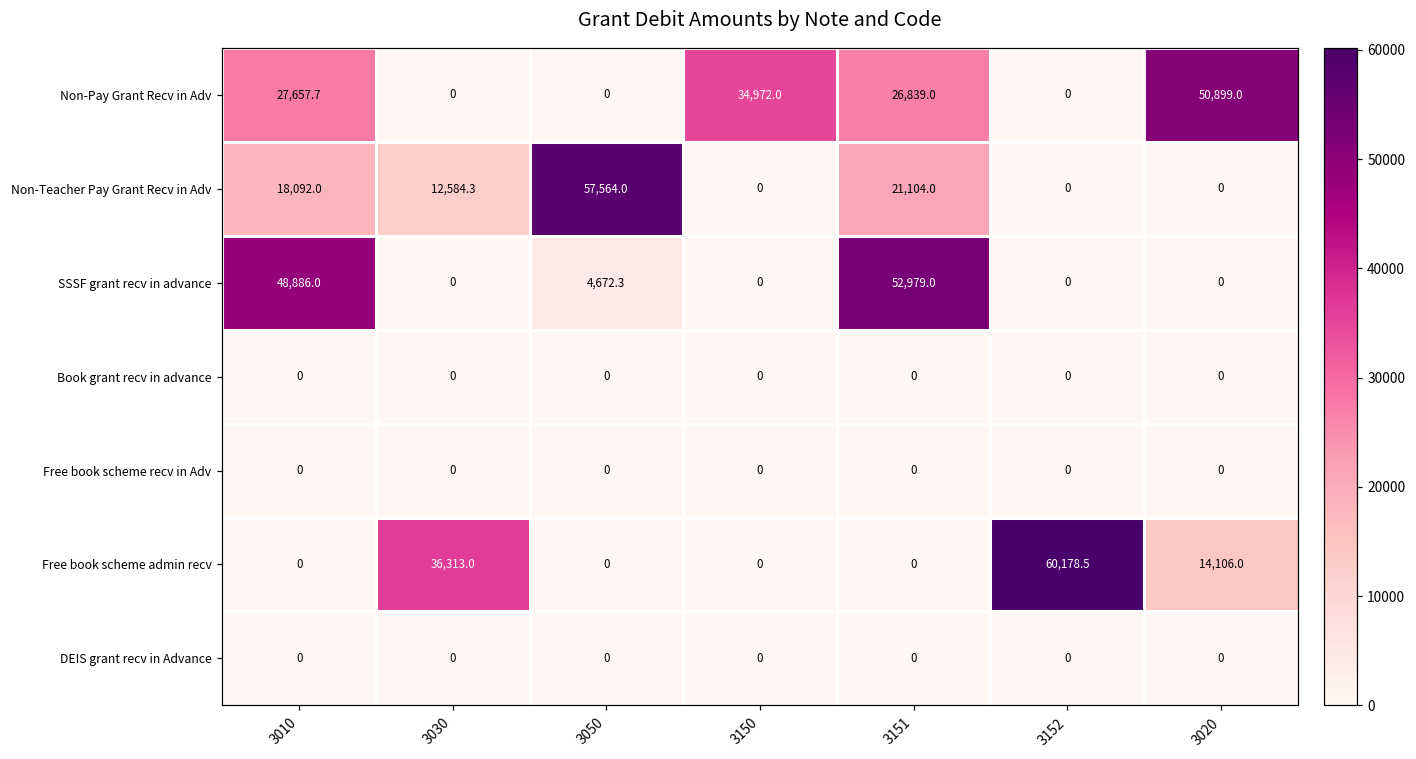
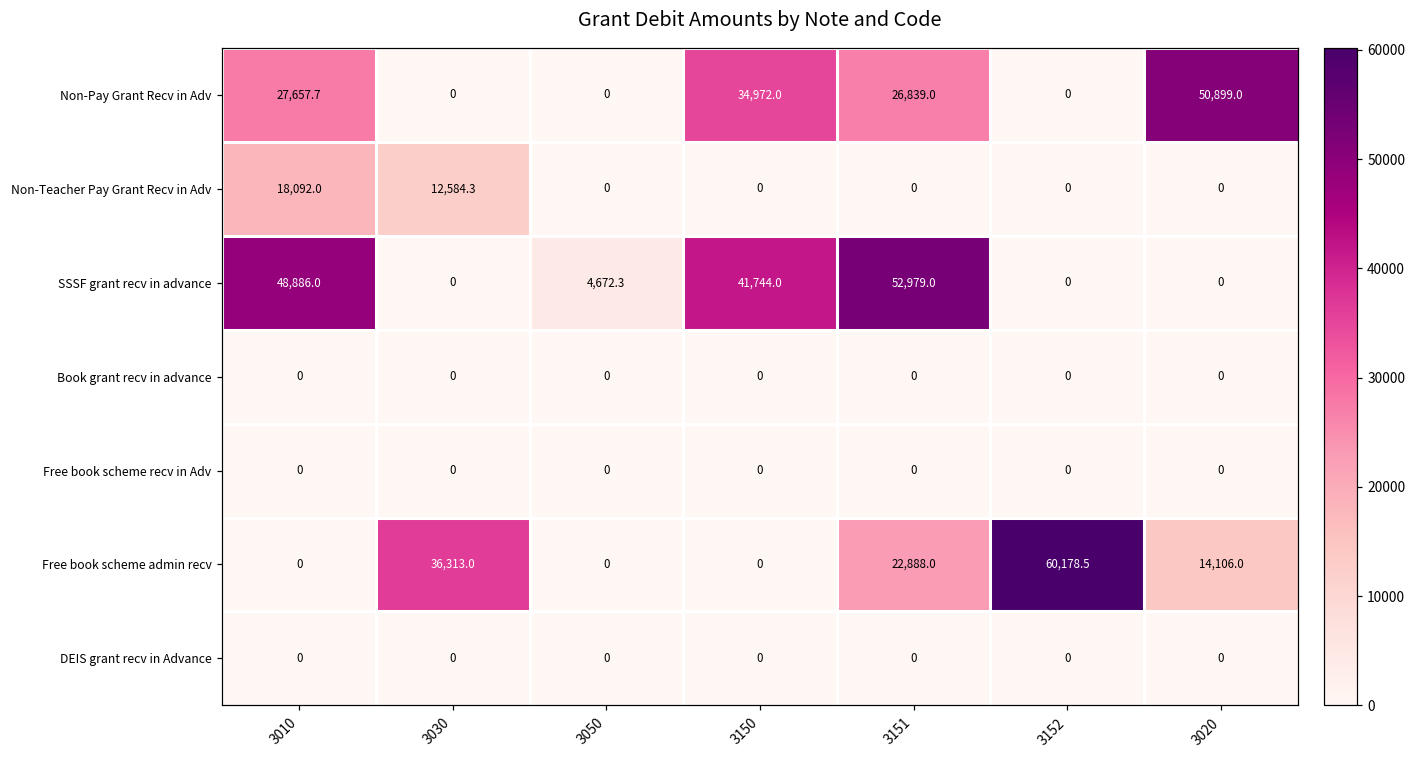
  {
    "Non-Pay Grant Recv in Adv": {
      "3010": "27,657.7",
      "3030": "0",
      "3050": "0",
      "3150": "34,972.0",
      "3151": "26,839.0",
      "3152": "0",
      "3020": "50,899.0"
    },
    "Non-Teacher Pay Grant Recv in Adv": {
      "3010": "18,092.0",
      "3030": "12,584.3",
-     "3050": "57,564.0",
+     "3050": "0",
      "3150": "0",
-     "3151": "21,104.0",
+     "3151": "0",
      "3152": "0",
      "3020": "0"
    },
    "SSSF grant recv in advance": {
      "3010": "48,886.0",
      "3030": "0",
      "3050": "4,672.3",
-     "3150": "0",
+     "3150": "41,744.0",
      "3151": "52,979.0",
      "3152": "0",
      "3020": "0"
    },
    "Book grant recv in advance": {
      "3010": "0",
      "3030": "0",
      "3050": "0",
      "3150": "0",
      "3151": "0",
      "3152": "0",
      "3020": "0"
    },
    "Free book scheme recv in Adv": {
      "3010": "0",
      "3030": "0",
      "3050": "0",
      "3150": "0",
      "3151": "0",
      "3152": "0",
      "3020": "0"
    },
    "Free book scheme admin recv": {
      "3010": "0",
      "3030": "36,313.0",
      "3050": "0",
      "3150": "0",
-     "3151": "0",
+     "3151": "22,888.0",
      "3152": "60,178.5",
      "3020": "14,106.0"
    },
    "DEIS grant recv in Advance": {
      "3010": "0",
      "3030": "0",
      "3050": "0",
      "3150": "0",
      "3151": "0",
      "3152": "0",
      "3020": "0"
    }
  }
